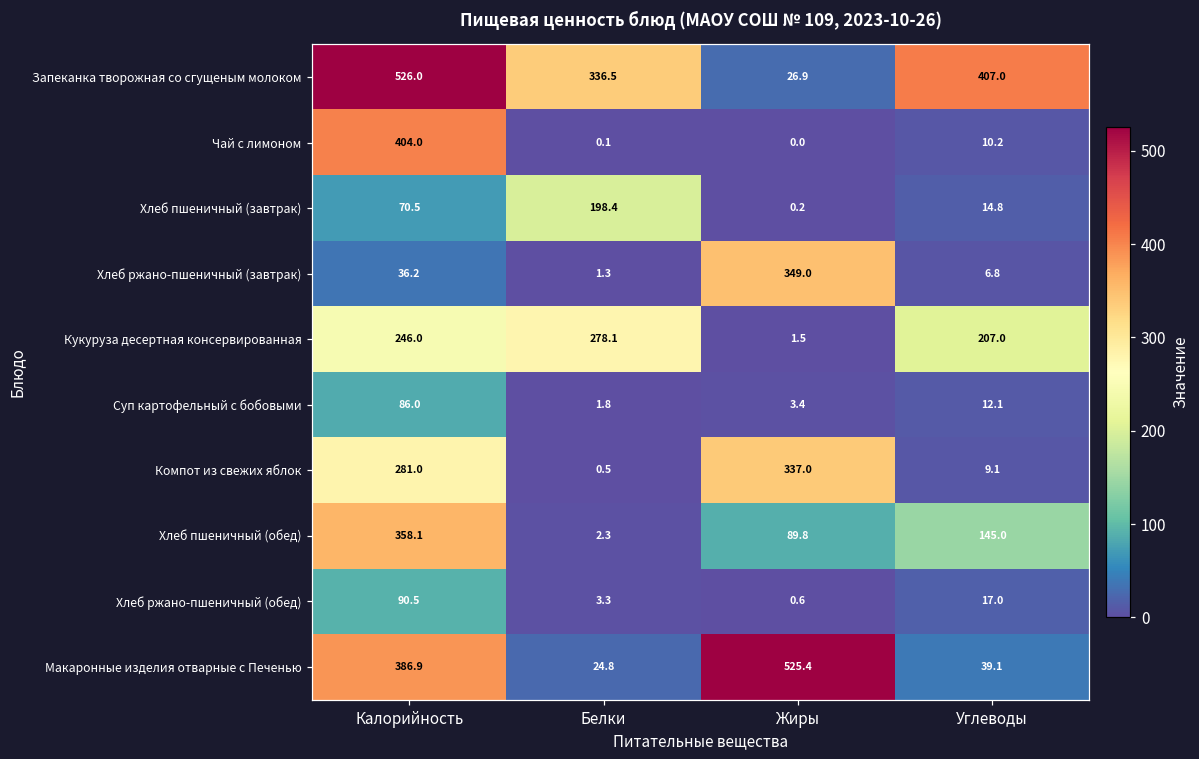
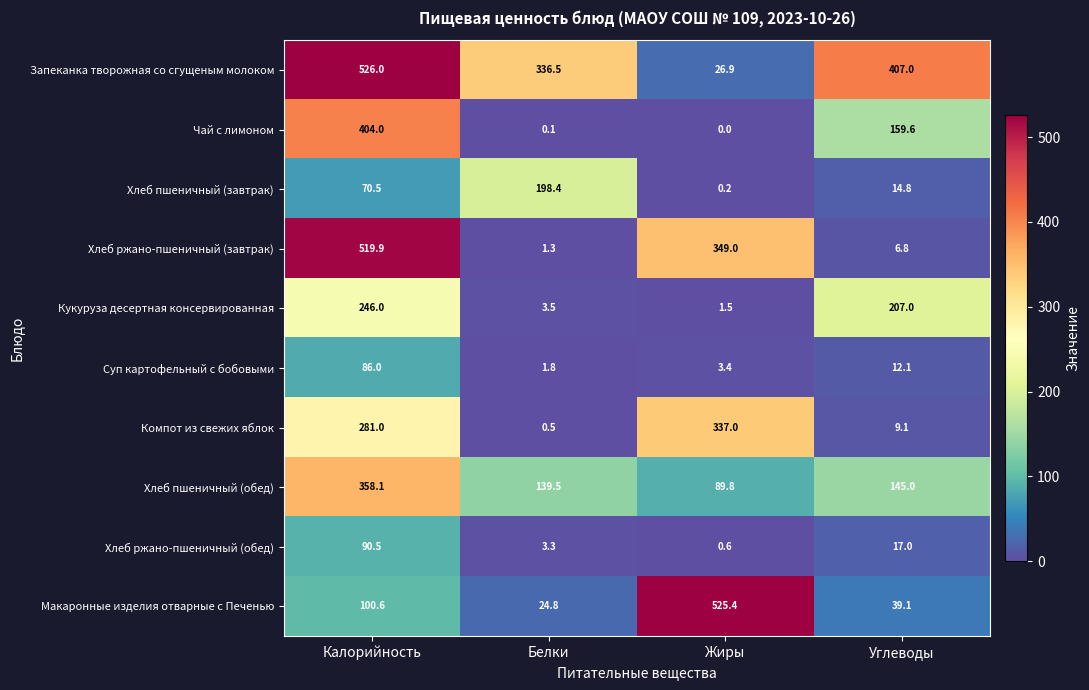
  {
    "Запеканка творожная со сгущеным молоком": {
      "Калорийность": 526.0,
      "Белки": 336.5,
      "Жиры": 26.9,
      "Углеводы": 407.0
    },
    "Чай с лимоном": {
      "Калорийность": 404.0,
      "Белки": 0.1,
      "Жиры": 0.0,
-     "Углеводы": 10.2
+     "Углеводы": 159.6
    },
    "Хлеб пшеничный (завтрак)": {
      "Калорийность": 70.5,
      "Белки": 198.4,
      "Жиры": 0.2,
      "Углеводы": 14.8
    },
    "Хлеб ржано-пшеничный (завтрак)": {
-     "Калорийность": 36.2,
+     "Калорийность": 519.9,
      "Белки": 1.3,
      "Жиры": 349.0,
      "Углеводы": 6.8
    },
    "Кукуруза десертная консервированная": {
      "Калорийность": 246.0,
-     "Белки": 278.1,
+     "Белки": 3.5,
      "Жиры": 1.5,
      "Углеводы": 207.0
    },
    "Суп картофельный с бобовыми": {
      "Калорийность": 86.0,
      "Белки": 1.8,
      "Жиры": 3.4,
      "Углеводы": 12.1
    },
    "Компот из свежих яблок": {
      "Калорийность": 281.0,
      "Белки": 0.5,
      "Жиры": 337.0,
      "Углеводы": 9.1
    },
    "Хлеб пшеничный (обед)": {
      "Калорийность": 358.1,
-     "Белки": 2.3,
+     "Белки": 139.5,
      "Жиры": 89.8,
      "Углеводы": 145.0
    },
    "Хлеб ржано-пшеничный (обед)": {
      "Калорийность": 90.5,
      "Белки": 3.3,
      "Жиры": 0.6,
      "Углеводы": 17.0
    },
    "Макаронные изделия отварные с Печенью": {
-     "Калорийность": 386.9,
+     "Калорийность": 100.6,
      "Белки": 24.8,
      "Жиры": 525.4,
      "Углеводы": 39.1
    }
  }
